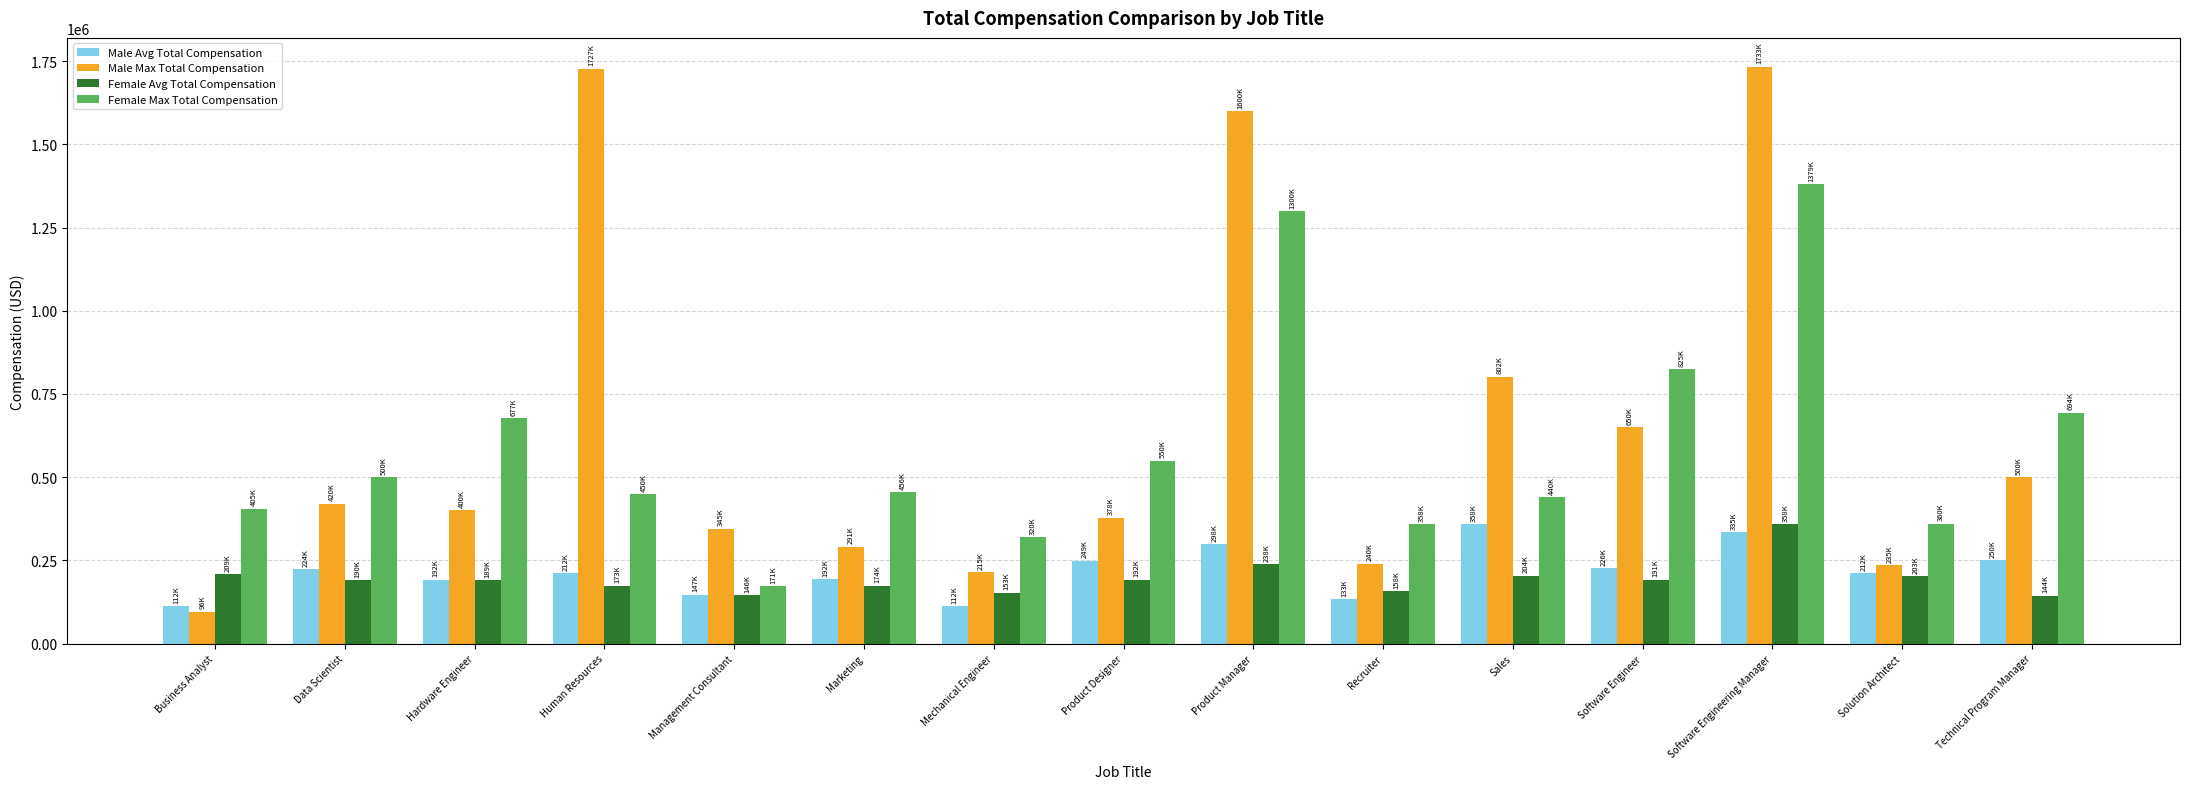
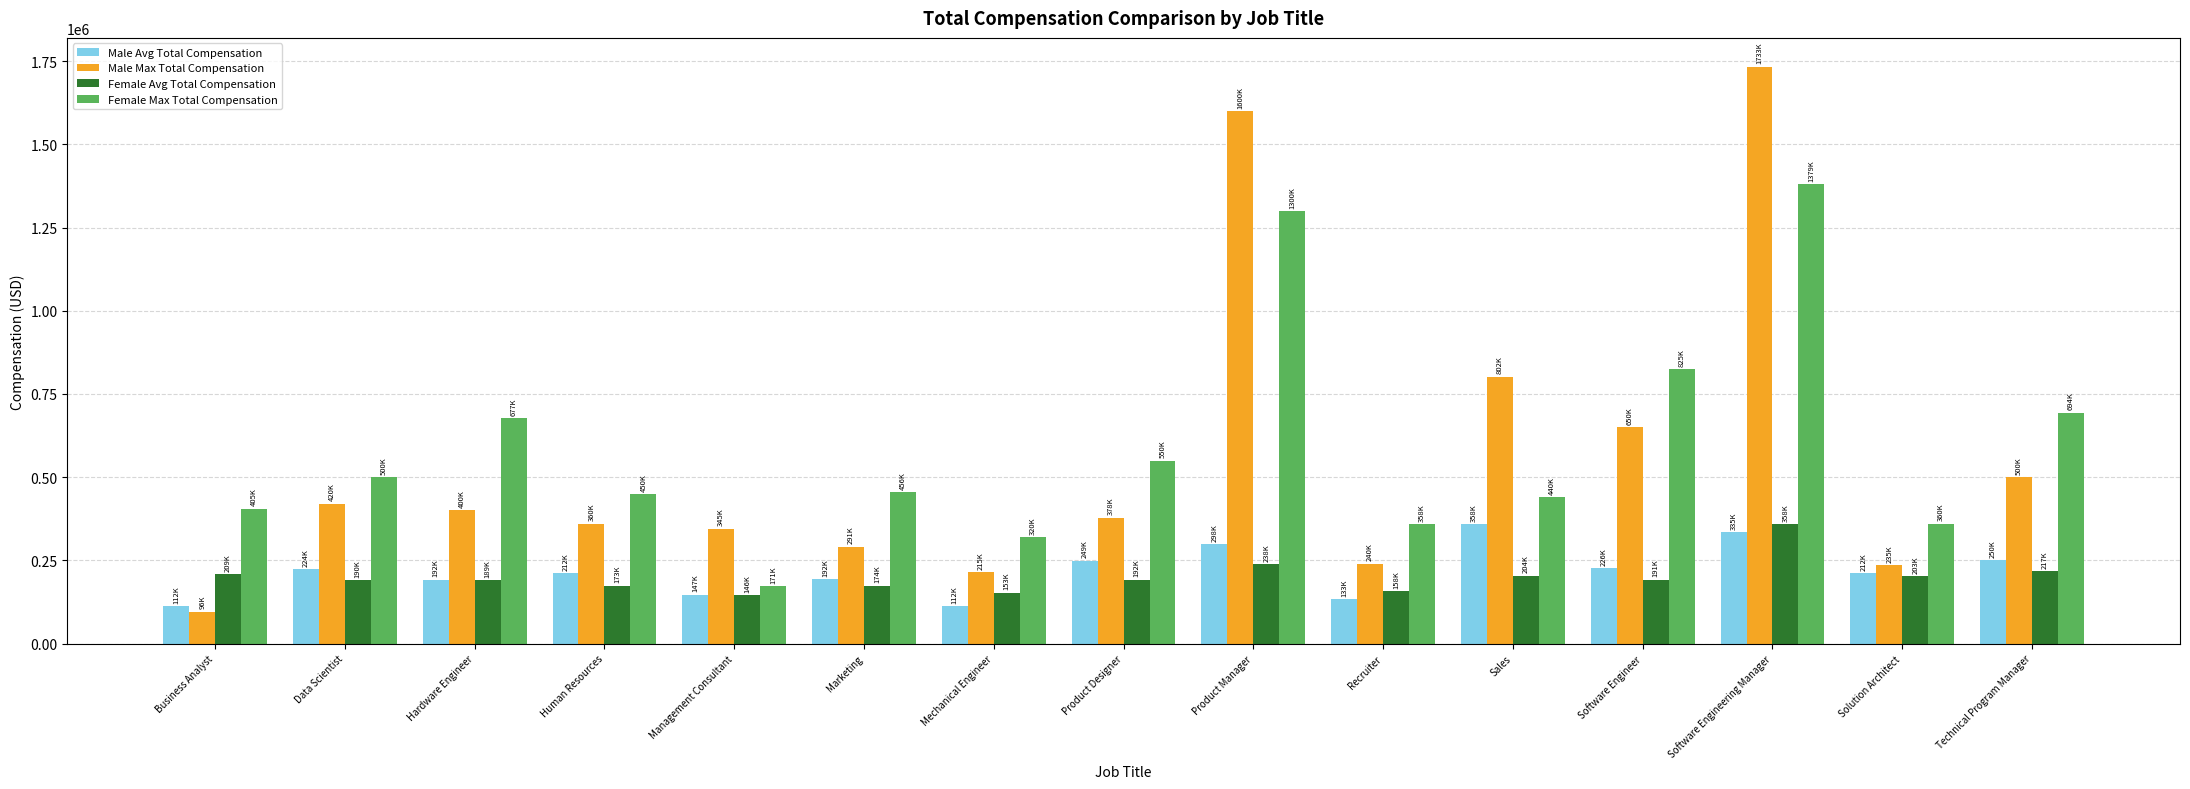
  {
    "Male Avg Total Compensation": {
      "Business Analyst": "112K",
      "Data Scientist": "224K",
      "Hardware Engineer": "192K",
      "Human Resources": "212K",
      "Recruiter": "133K",
      "Sales": "358K",
      "Software Engineering Manager": "335K",
      "Solution Architect": "212K"
    },
    "Male Max Total Compensation": {
      "Business Analyst": "96K",
      "Data Scientist": "420K",
      "Hardware Engineer": "400K",
-     "Human Resources": "1727K",
+     "Human Resources": "360K",
      "Management Consultant": "345K",
      "Marketing": "291K",
      "Mechanical Engineer": "215K",
      "Product Designer": "378K",
      "Product Manager": "1600K",
      "Recruiter": "240K",
      "Sales": "802K",
      "Software Engineer": "650K",
      "Software Engineering Manager": "1733K",
      "Solution Architect": "235K",
      "Technical Program Manager": "500K"
    },
    "Female Avg Total Compensation": {
      "Business Analyst": "209K",
      "Management Consultant": "146K",
      "Marketing": "174K",
      "Mechanical Engineer": "153K",
      "Product Designer": "192K",
      "Product Manager": "238K",
      "Recruiter": "158K",
      "Solution Architect": "203K",
-     "Technical Program Manager": "144K"
+     "Technical Program Manager": "217K"
    },
    "Female Max Total Compensation": {
      "Business Analyst": "405K",
      "Data Scientist": "500K",
      "Hardware Engineer": "677K",
      "Human Resources": "450K",
      "Marketing": "456K",
      "Mechanical Engineer": "320K",
      "Product Designer": "550K",
      "Product Manager": "1300K",
      "Recruiter": "358K",
      "Sales": "440K",
      "Software Engineer": "825K",
      "Solution Architect": "360K",
      "Technical Program Manager": "694K"
    }
  }
